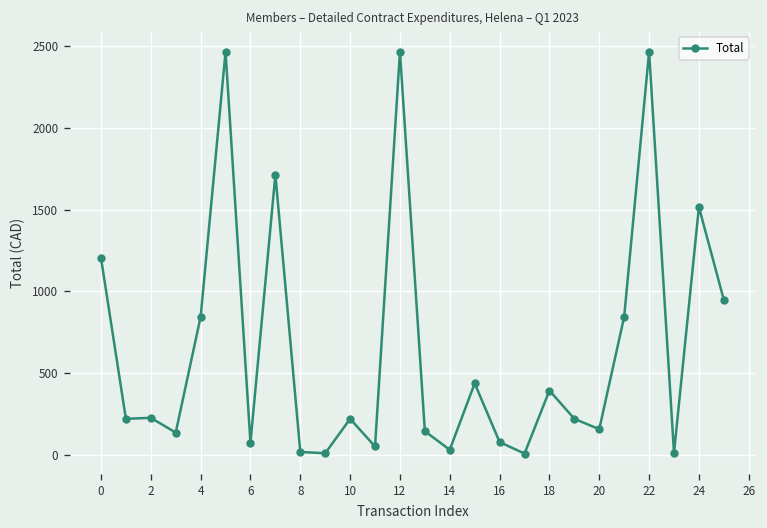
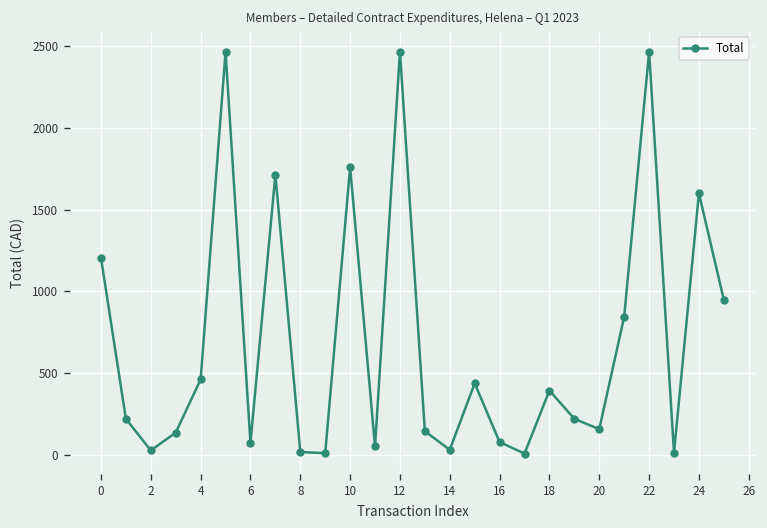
  {
    "0": 1210,
-   "2": 230,
-   "4": 850,
+   "2": 30,
+   "4": 460,
    "6": 80,
    "8": 20,
-   "10": 220,
+   "10": 1760,
    "12": 2460,
    "14": 30,
    "16": 80,
    "18": 390,
    "20": 160,
    "22": 2460,
-   "24": 1520
+   "24": 1600
  }
